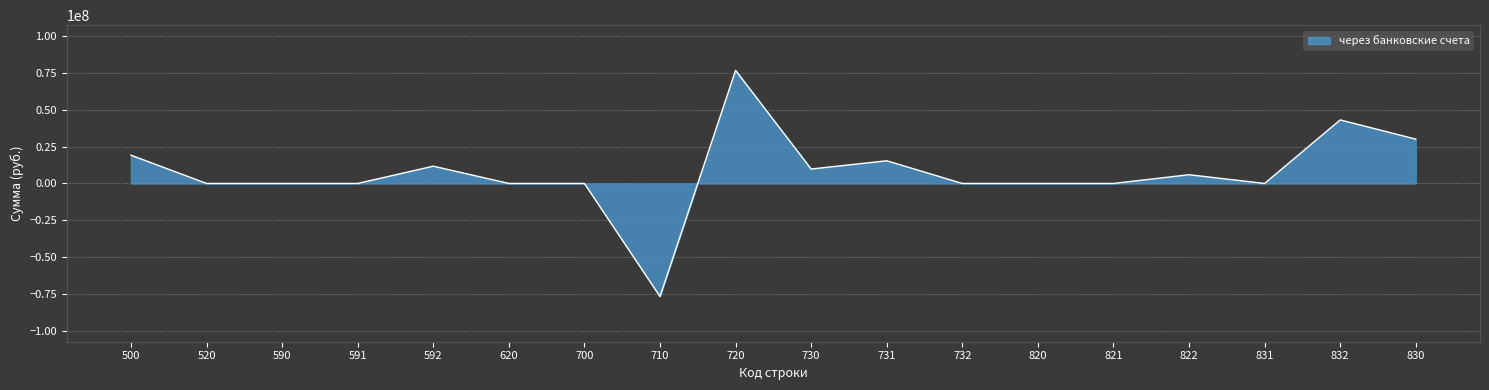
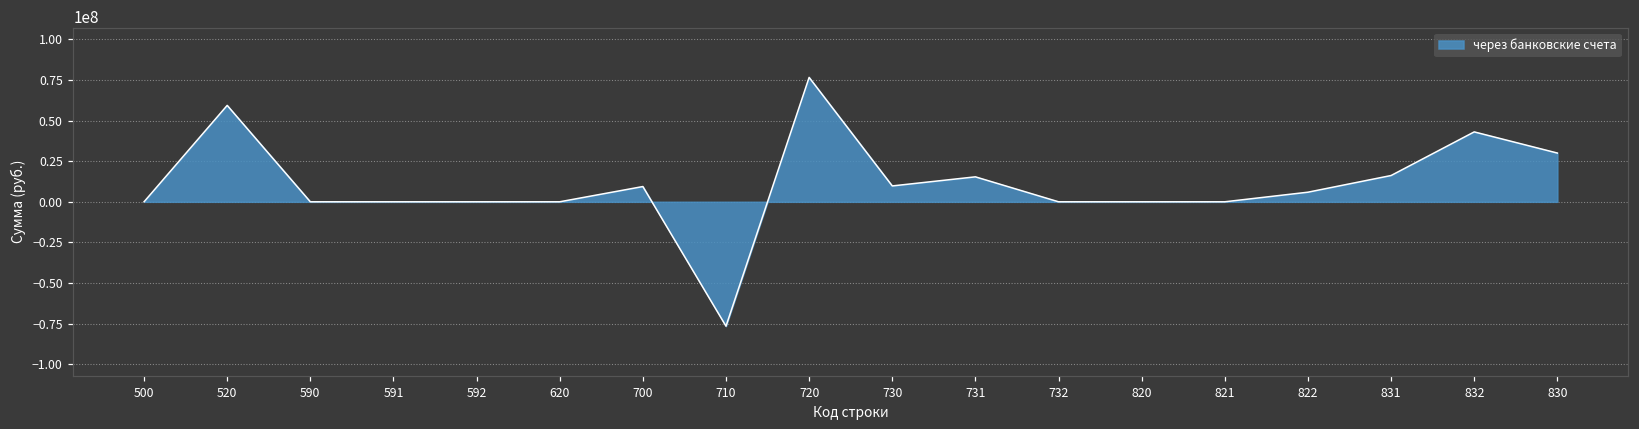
  {
    "через банковские счета": {
-     "500": 19000000,
-     "520": 0,
-     "592": 12000000,
-     "700": 0,
-     "831": 0
+     "500": 0,
+     "520": 59000000,
+     "592": 0,
+     "700": 9000000,
+     "831": 16000000
    }
  }
